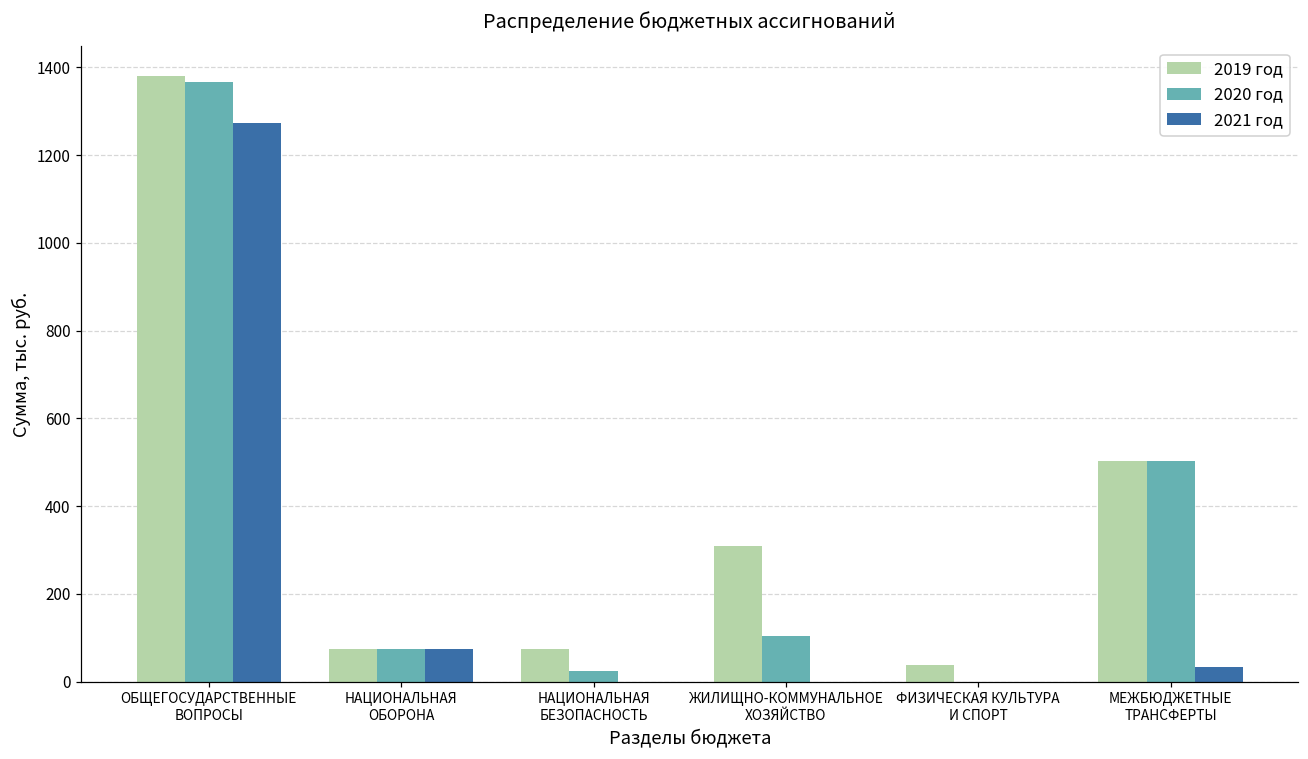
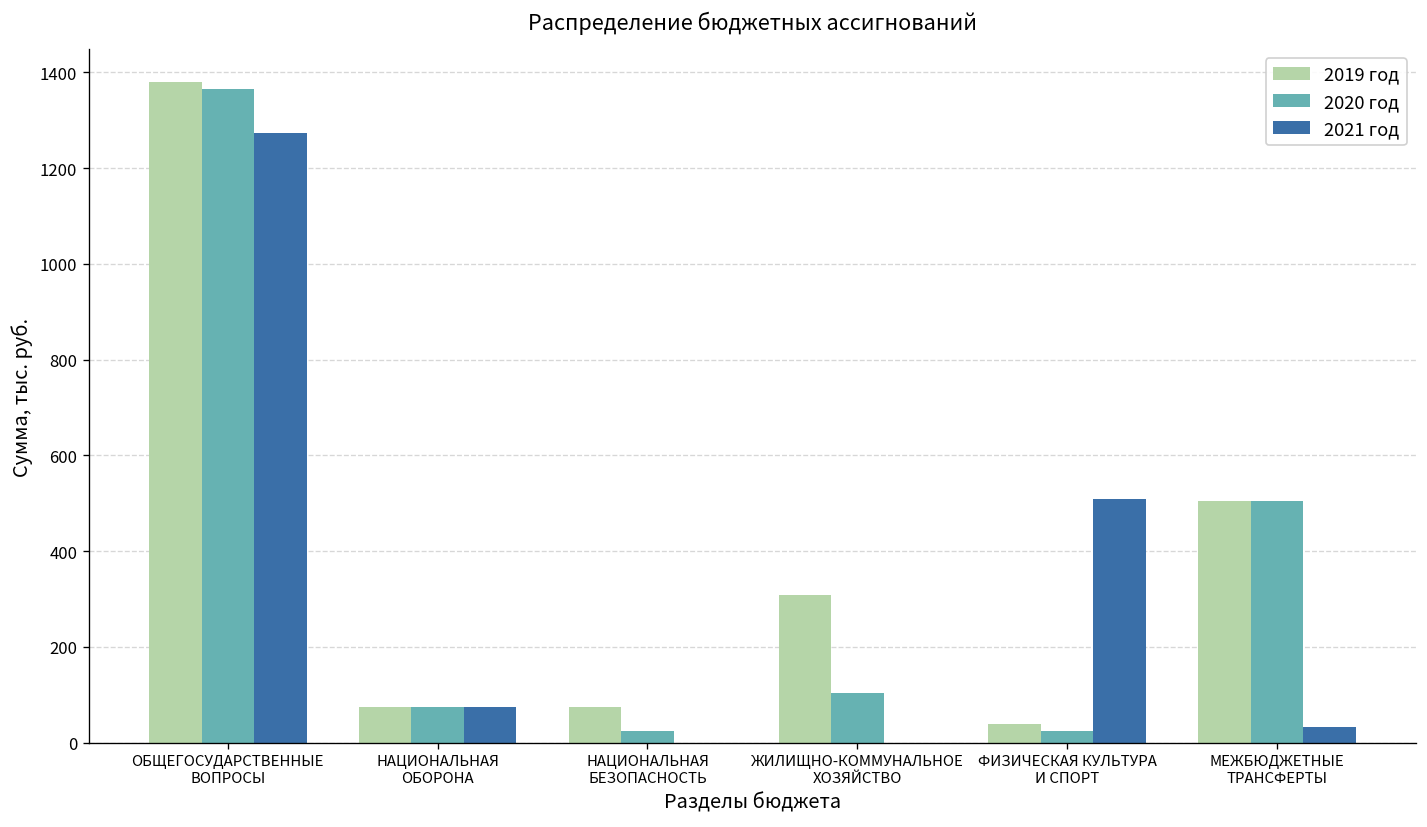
  {
    "2019 год": {
      "ОБЩЕГОСУДАРСТВЕННЫЕ ВОПРОСЫ": 1380,
      "НАЦИОНАЛЬНАЯ ОБОРОНА": 70,
      "НАЦИОНАЛЬНАЯ БЕЗОПАСНОСТЬ": 80,
      "ЖИЛИЩНО-КОММУНАЛЬНОЕ ХОЗЯЙСТВО": 310,
      "ФИЗИЧЕСКАЯ КУЛЬТУРА И СПОРТ": 40,
      "МЕЖБЮДЖЕТНЫЕ ТРАНСФЕРТЫ": 500
    },
    "2020 год": {
      "ОБЩЕГОСУДАРСТВЕННЫЕ ВОПРОСЫ": 1370,
      "НАЦИОНАЛЬНАЯ ОБОРОНА": 70,
      "НАЦИОНАЛЬНАЯ БЕЗОПАСНОСТЬ": 20,
      "ЖИЛИЩНО-КОММУНАЛЬНОЕ ХОЗЯЙСТВО": 100,
-     "ФИЗИЧЕСКАЯ КУЛЬТУРА И СПОРТ": 0,
+     "ФИЗИЧЕСКАЯ КУЛЬТУРА И СПОРТ": 20,
      "МЕЖБЮДЖЕТНЫЕ ТРАНСФЕРТЫ": 500
    },
    "2021 год": {
      "ОБЩЕГОСУДАРСТВЕННЫЕ ВОПРОСЫ": 1270,
      "НАЦИОНАЛЬНАЯ ОБОРОНА": 80,
      "НАЦИОНАЛЬНАЯ БЕЗОПАСНОСТЬ": 0,
      "ЖИЛИЩНО-КОММУНАЛЬНОЕ ХОЗЯЙСТВО": 0,
-     "ФИЗИЧЕСКАЯ КУЛЬТУРА И СПОРТ": 0,
+     "ФИЗИЧЕСКАЯ КУЛЬТУРА И СПОРТ": 510,
      "МЕЖБЮДЖЕТНЫЕ ТРАНСФЕРТЫ": 30
    }
  }
